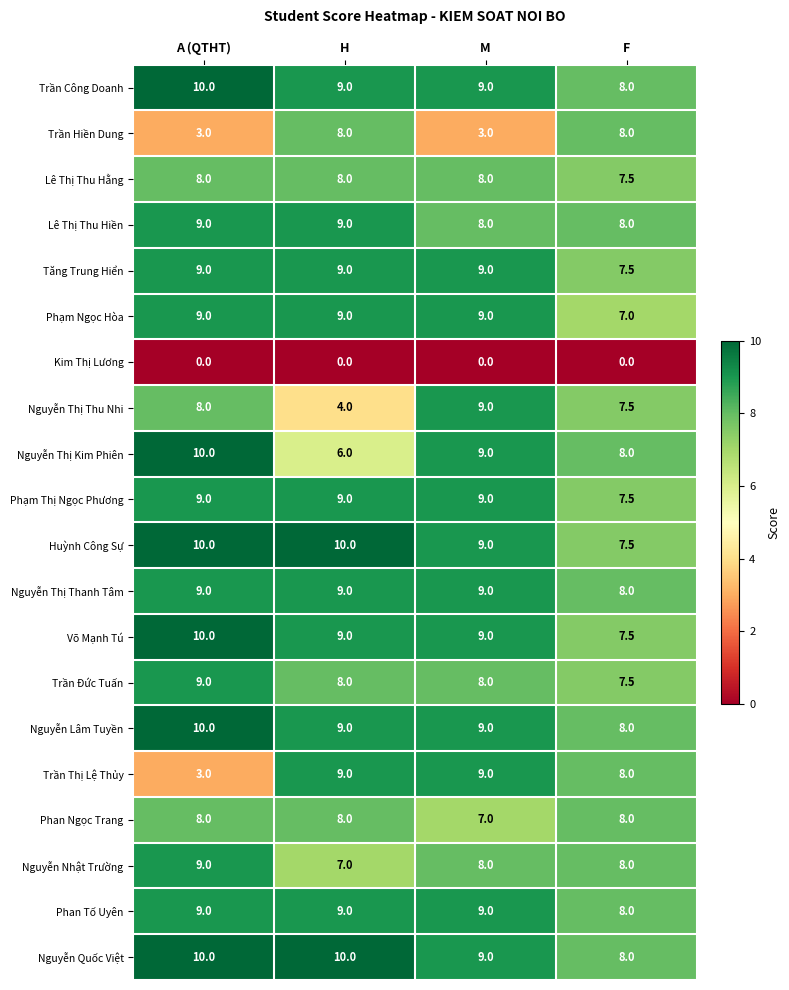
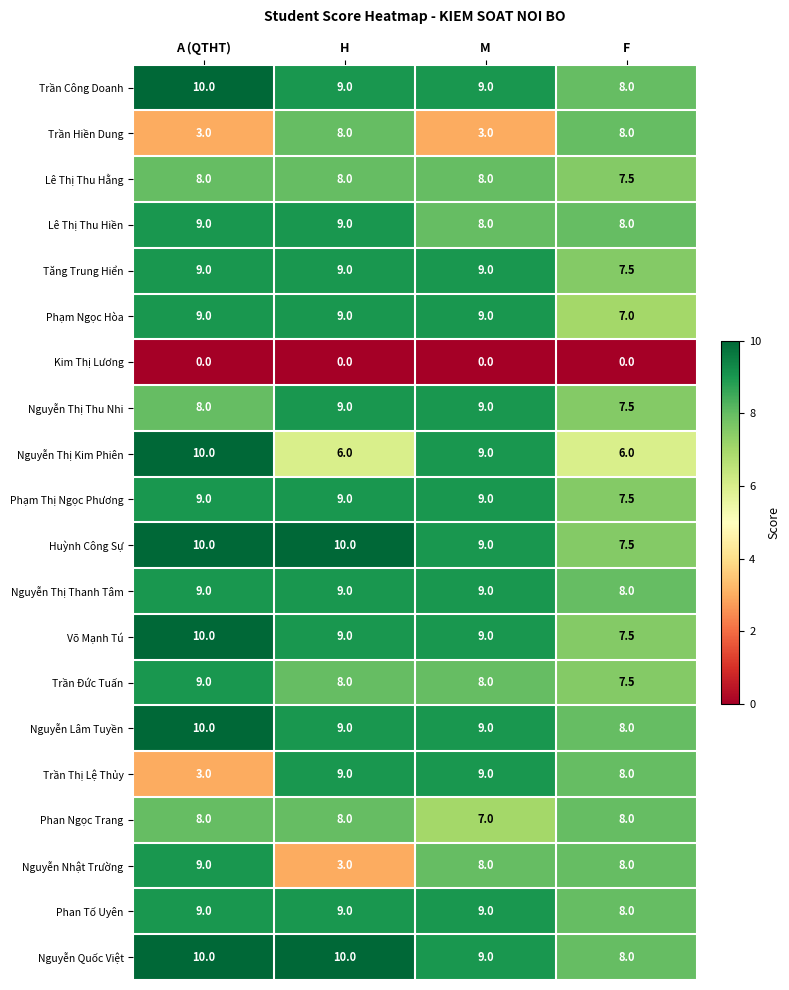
  {
    "Trần Công Doanh": {
      "A (QTHT)": 10.0,
      "H": 9.0,
      "M": 9.0,
      "F": 8.0
    },
    "Trần Hiền Dung": {
      "A (QTHT)": 3.0,
      "H": 8.0,
      "M": 3.0,
      "F": 8.0
    },
    "Lê Thị Thu Hằng": {
      "A (QTHT)": 8.0,
      "H": 8.0,
      "M": 8.0,
      "F": 7.5
    },
    "Lê Thị Thu Hiền": {
      "A (QTHT)": 9.0,
      "H": 9.0,
      "M": 8.0,
      "F": 8.0
    },
    "Tăng Trung Hiển": {
      "A (QTHT)": 9.0,
      "H": 9.0,
      "M": 9.0,
      "F": 7.5
    },
    "Phạm Ngọc Hòa": {
      "A (QTHT)": 9.0,
      "H": 9.0,
      "M": 9.0,
      "F": 7.0
    },
    "Kim Thị Lương": {
      "A (QTHT)": 0.0,
      "H": 0.0,
      "M": 0.0,
      "F": 0.0
    },
    "Nguyễn Thị Thu Nhi": {
      "A (QTHT)": 8.0,
-     "H": 4.0,
+     "H": 9.0,
      "M": 9.0,
      "F": 7.5
    },
    "Nguyễn Thị Kim Phiên": {
      "A (QTHT)": 10.0,
      "H": 6.0,
      "M": 9.0,
-     "F": 8.0
+     "F": 6.0
    },
    "Phạm Thị Ngọc Phương": {
      "A (QTHT)": 9.0,
      "H": 9.0,
      "M": 9.0,
      "F": 7.5
    },
    "Huỳnh Công Sự": {
      "A (QTHT)": 10.0,
      "H": 10.0,
      "M": 9.0,
      "F": 7.5
    },
    "Nguyễn Thị Thanh Tâm": {
      "A (QTHT)": 9.0,
      "H": 9.0,
      "M": 9.0,
      "F": 8.0
    },
    "Võ Mạnh Tú": {
      "A (QTHT)": 10.0,
      "H": 9.0,
      "M": 9.0,
      "F": 7.5
    },
    "Trần Đức Tuấn": {
      "A (QTHT)": 9.0,
      "H": 8.0,
      "M": 8.0,
      "F": 7.5
    },
    "Nguyễn Lâm Tuyền": {
      "A (QTHT)": 10.0,
      "H": 9.0,
      "M": 9.0,
      "F": 8.0
    },
    "Trần Thị Lệ Thủy": {
      "A (QTHT)": 3.0,
      "H": 9.0,
      "M": 9.0,
      "F": 8.0
    },
    "Phan Ngọc Trang": {
      "A (QTHT)": 8.0,
      "H": 8.0,
      "M": 7.0,
      "F": 8.0
    },
    "Nguyễn Nhật Trường": {
      "A (QTHT)": 9.0,
-     "H": 7.0,
+     "H": 3.0,
      "M": 8.0,
      "F": 8.0
    },
    "Phan Tố Uyên": {
      "A (QTHT)": 9.0,
      "H": 9.0,
      "M": 9.0,
      "F": 8.0
    },
    "Nguyễn Quốc Việt": {
      "A (QTHT)": 10.0,
      "H": 10.0,
      "M": 9.0,
      "F": 8.0
    }
  }
